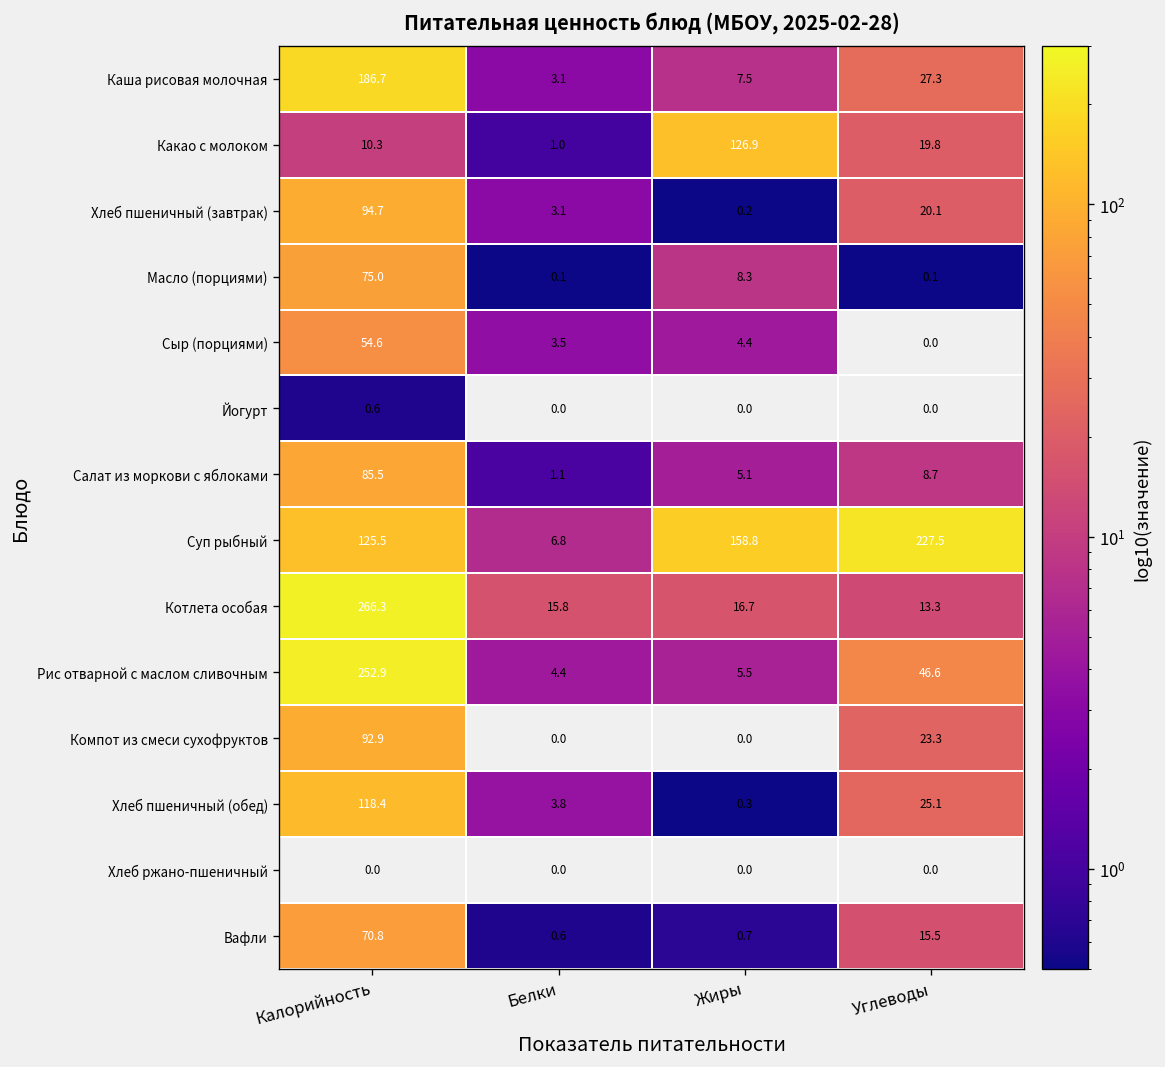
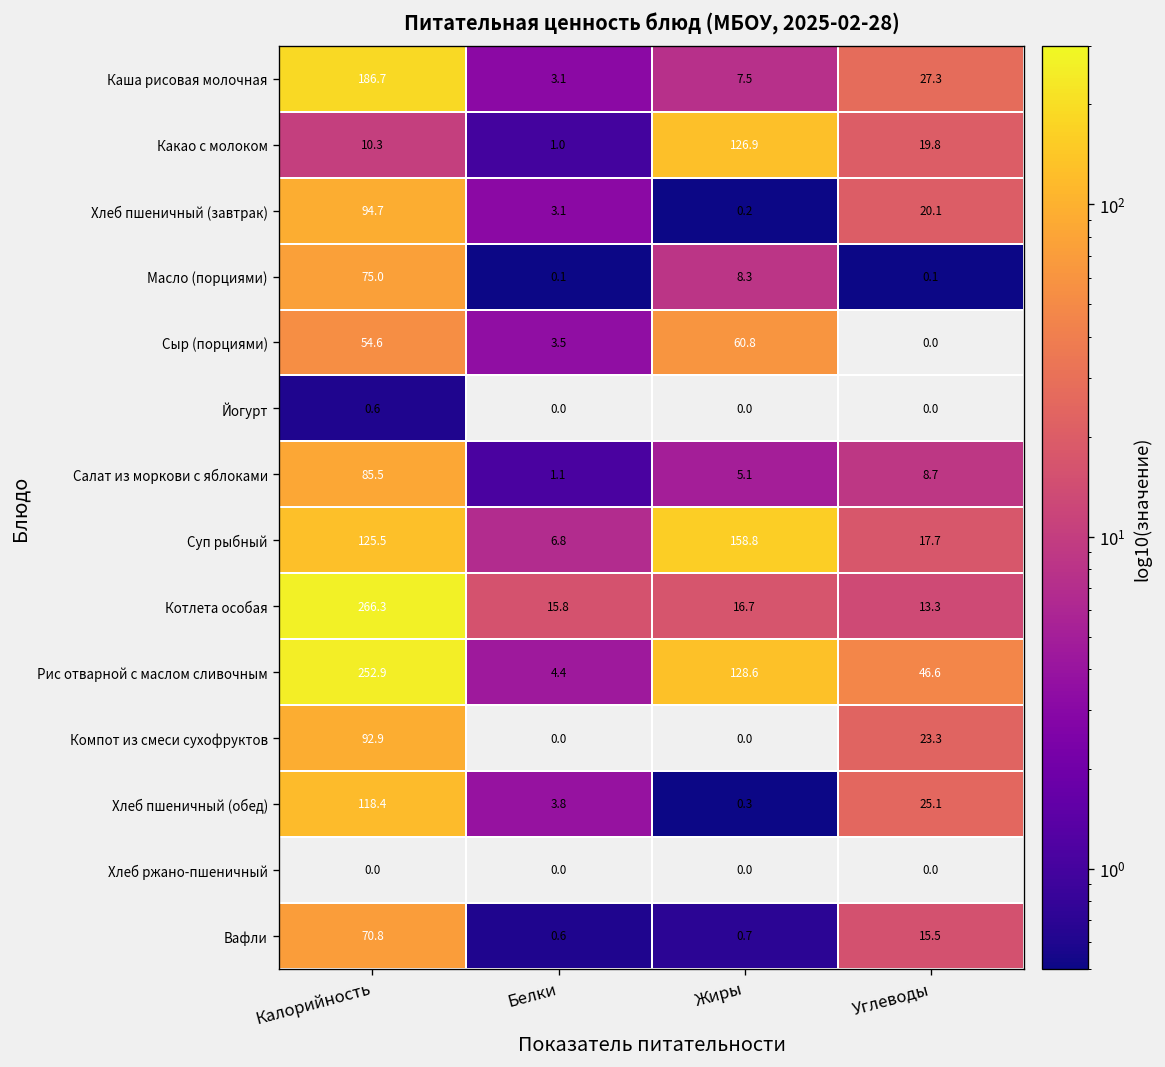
  {
    "Каша рисовая молочная": {
      "Калорийность": 186.7,
      "Белки": 3.1,
      "Жиры": 7.5,
      "Углеводы": 27.3
    },
    "Какао с молоком": {
      "Калорийность": 10.3,
      "Белки": 1.0,
      "Жиры": 126.9,
      "Углеводы": 19.8
    },
    "Хлеб пшеничный (завтрак)": {
      "Калорийность": 94.7,
      "Белки": 3.1,
      "Жиры": 0.2,
      "Углеводы": 20.1
    },
    "Масло (порциями)": {
      "Калорийность": 75.0,
      "Белки": 0.1,
      "Жиры": 8.3,
      "Углеводы": 0.1
    },
    "Сыр (порциями)": {
      "Калорийность": 54.6,
      "Белки": 3.5,
-     "Жиры": 4.4,
+     "Жиры": 60.8,
      "Углеводы": 0.0
    },
    "Йогурт": {
      "Калорийность": 0.6,
      "Белки": 0.0,
      "Жиры": 0.0,
      "Углеводы": 0.0
    },
    "Салат из моркови с яблоками": {
      "Калорийность": 85.5,
      "Белки": 1.1,
      "Жиры": 5.1,
      "Углеводы": 8.7
    },
    "Суп рыбный": {
      "Калорийность": 125.5,
      "Белки": 6.8,
      "Жиры": 158.8,
-     "Углеводы": 227.5
+     "Углеводы": 17.7
    },
    "Котлета особая": {
      "Калорийность": 266.3,
      "Белки": 15.8,
      "Жиры": 16.7,
      "Углеводы": 13.3
    },
    "Рис отварной с маслом сливочным": {
      "Калорийность": 252.9,
      "Белки": 4.4,
-     "Жиры": 5.5,
+     "Жиры": 128.6,
      "Углеводы": 46.6
    },
    "Компот из смеси сухофруктов": {
      "Калорийность": 92.9,
      "Белки": 0.0,
      "Жиры": 0.0,
      "Углеводы": 23.3
    },
    "Хлеб пшеничный (обед)": {
      "Калорийность": 118.4,
      "Белки": 3.8,
      "Жиры": 0.3,
      "Углеводы": 25.1
    },
    "Хлеб ржано-пшеничный": {
      "Калорийность": 0.0,
      "Белки": 0.0,
      "Жиры": 0.0,
      "Углеводы": 0.0
    },
    "Вафли": {
      "Калорийность": 70.8,
      "Белки": 0.6,
      "Жиры": 0.7,
      "Углеводы": 15.5
    }
  }
